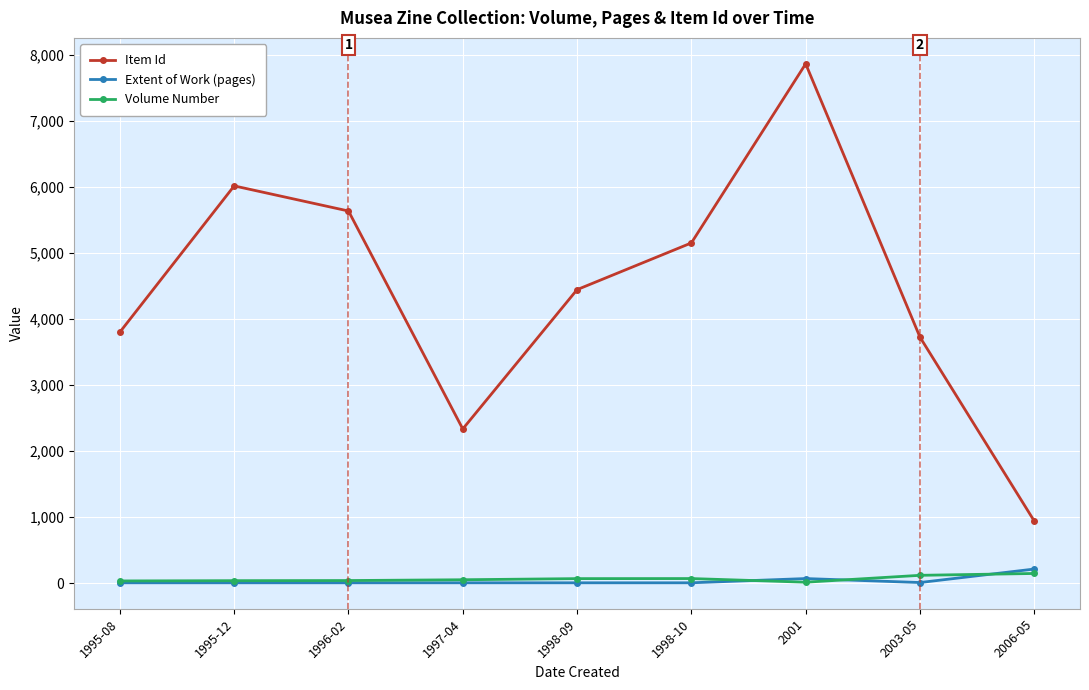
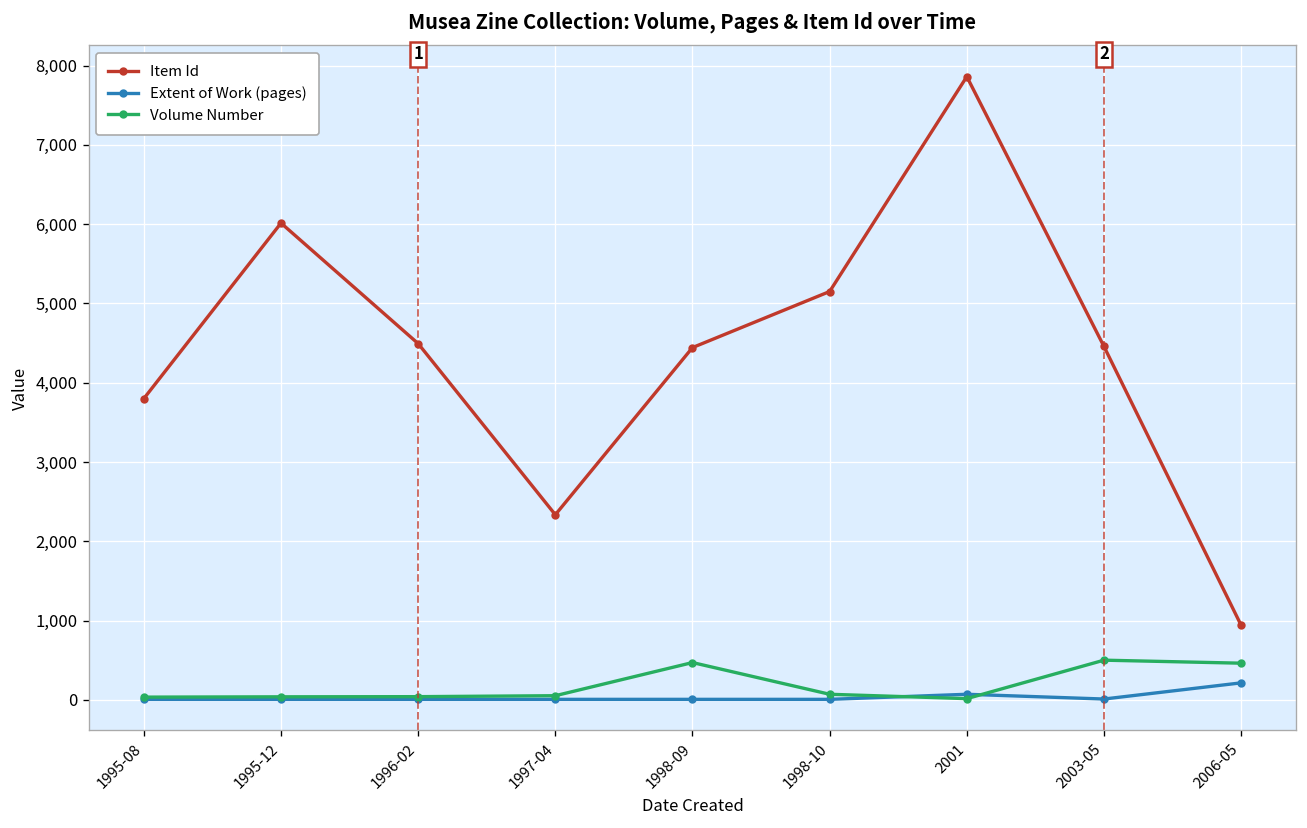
  {
    "Item Id": {
      "1995-08": "3,800",
      "1995-12": "6,000",
-     "1996-02": "5,600",
+     "1996-02": "4,500",
      "1997-04": "2,300",
      "1998-09": "4,400",
      "1998-10": "5,200",
      "2001": "7,900",
-     "2003-05": "3,700",
+     "2003-05": "4,500",
      "2006-05": "900"
    },
    "Extent of Work (pages)": {
      "1997-04": "0",
      "1998-09": "0",
      "1998-10": "0",
      "2001": "100",
      "2003-05": "0",
      "2006-05": "200"
    },
    "Volume Number": {
      "1997-04": "100",
-     "1998-09": "100",
+     "1998-09": "500",
      "1998-10": "100",
      "2001": "0",
-     "2003-05": "100",
-     "2006-05": "100"
+     "2003-05": "500",
+     "2006-05": "500"
    }
  }
